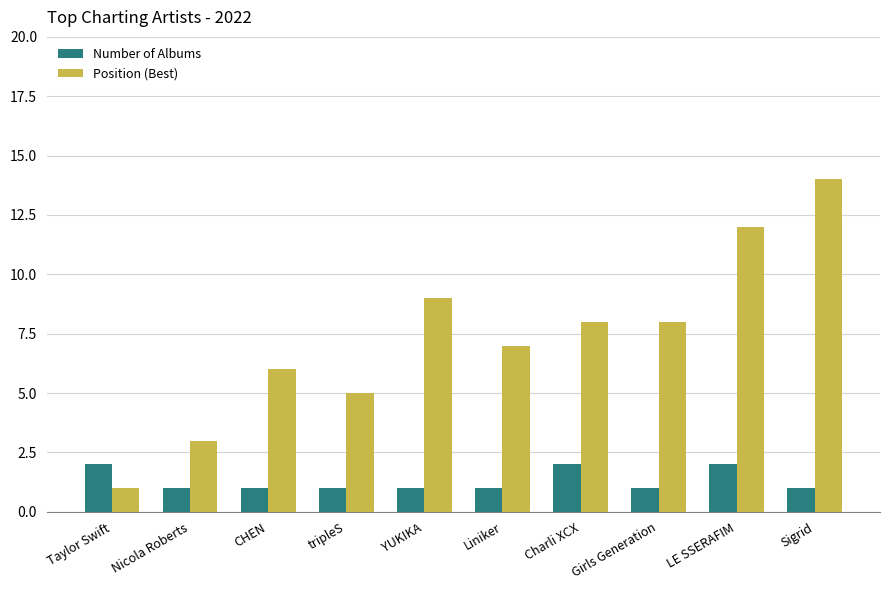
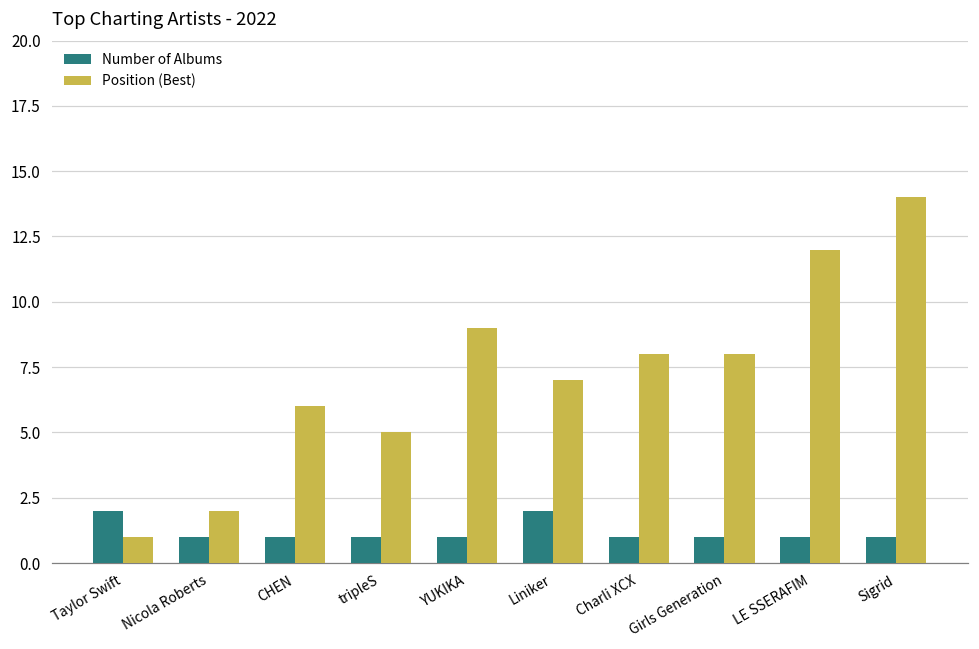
  {
    "Number of Albums": {
      "Taylor Swift": 2,
      "Nicola Roberts": 1,
      "CHEN": 1,
      "tripleS": 1,
      "YUKIKA": 1,
-     "Liniker": 1,
-     "Charli XCX": 2,
+     "Liniker": 2,
+     "Charli XCX": 1,
      "Girls Generation": 1,
-     "LE SSERAFIM": 2,
+     "LE SSERAFIM": 1,
      "Sigrid": 1
    },
    "Position (Best)": {
      "Taylor Swift": 1,
-     "Nicola Roberts": 3,
+     "Nicola Roberts": 2,
      "CHEN": 6,
      "tripleS": 5,
      "YUKIKA": 9,
      "Liniker": 7,
      "Charli XCX": 8,
      "Girls Generation": 8,
      "LE SSERAFIM": 12,
      "Sigrid": 14
    }
  }
